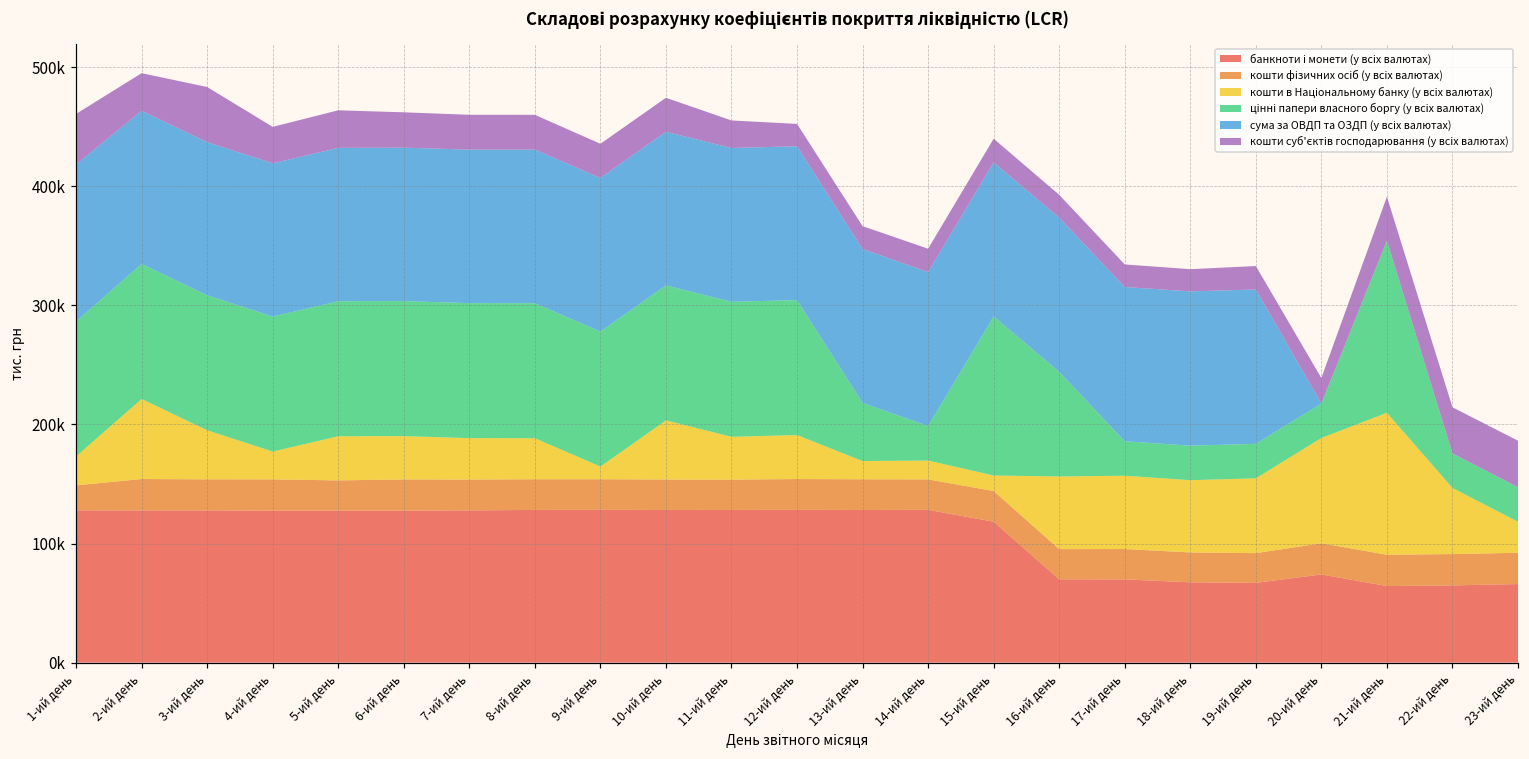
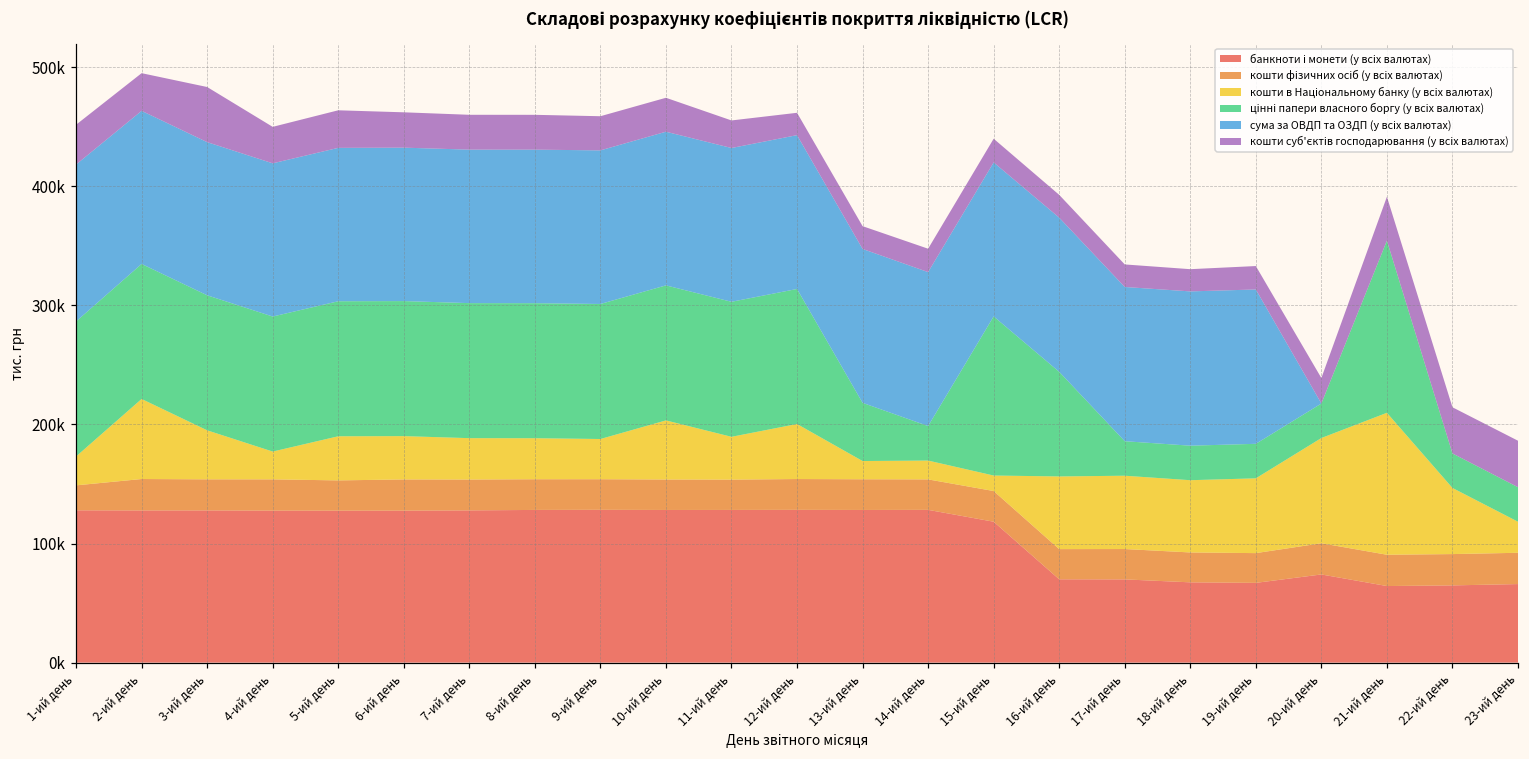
  {
    "кошти в Національному банку (у всіх валютах)": {
      "1-ий день": 24000,
      "2-ий день": 67000,
      "3-ий день": 41000,
      "4-ий день": 23000,
      "5-ий день": 37000,
      "6-ий день": 36000,
      "7-ий день": 35000,
      "8-ий день": 34000,
-     "9-ий день": 11000,
+     "9-ий день": 34000,
      "10-ий день": 50000,
      "11-ий день": 36000,
-     "12-ий день": 37000,
+     "12-ий день": 46000,
      "13-ий день": 15000,
      "14-ий день": 16000,
      "15-ий день": 13000,
      "16-ий день": 61000,
      "17-ий день": 62000,
      "18-ий день": 61000,
      "19-ий день": 63000,
      "20-ий день": 88000,
      "21-ий день": 119000,
      "22-ий день": 56000,
      "23-ий день": 26000
    },
    "цінні папери власного боргу (у всіх валютах)": {
      "1-ий день": 113000,
      "2-ий день": 113000,
      "3-ий день": 113000,
      "4-ий день": 113000,
      "5-ий день": 113000,
      "6-ий день": 113000,
      "7-ий день": 113000,
      "8-ий день": 113000,
      "9-ий день": 113000,
      "10-ий день": 113000,
      "11-ий день": 113000,
      "12-ий день": 113000,
      "13-ий день": 49000,
      "14-ий день": 29000,
      "15-ий день": 134000,
      "16-ий день": 88000,
      "17-ий день": 29000,
      "18-ий день": 29000,
      "19-ий день": 29000
    },
    "сума за ОВДП та ОЗДП (у всіх валютах)": {
      "1-ий день": 132000,
      "2-ий день": 129000,
      "3-ий день": 129000,
      "4-ий день": 129000,
      "5-ий день": 129000,
      "6-ий день": 129000,
      "7-ий день": 129000,
      "8-ий день": 129000,
      "9-ий день": 129000,
      "10-ий день": 129000,
      "11-ий день": 129000,
      "12-ий день": 129000,
      "13-ий день": 129000,
      "14-ий день": 129000,
      "15-ий день": 129000,
      "16-ий день": 129000,
      "17-ий день": 130000,
      "18-ий день": 130000,
      "19-ий день": 130000
    },
    "кошти суб'єктів господарювання (у всіх валютах)": {
-     "1-ий день": 43000,
+     "1-ий день": 33000,
      "2-ий день": 32000,
      "3-ий день": 46000,
      "4-ий день": 31000,
      "5-ий день": 32000,
      "6-ий день": 30000,
      "7-ий день": 29000,
      "8-ий день": 29000,
      "9-ий день": 29000,
      "10-ий день": 29000,
      "11-ий день": 23000,
      "12-ий день": 19000,
      "13-ий день": 19000,
      "14-ий день": 20000,
      "15-ий день": 20000,
      "16-ий день": 19000,
      "17-ий день": 19000,
      "18-ий день": 19000,
      "19-ий день": 20000,
      "20-ий день": 21000,
      "21-ий день": 37000,
      "22-ий день": 39000,
      "23-ий день": 39000
    }
  }
